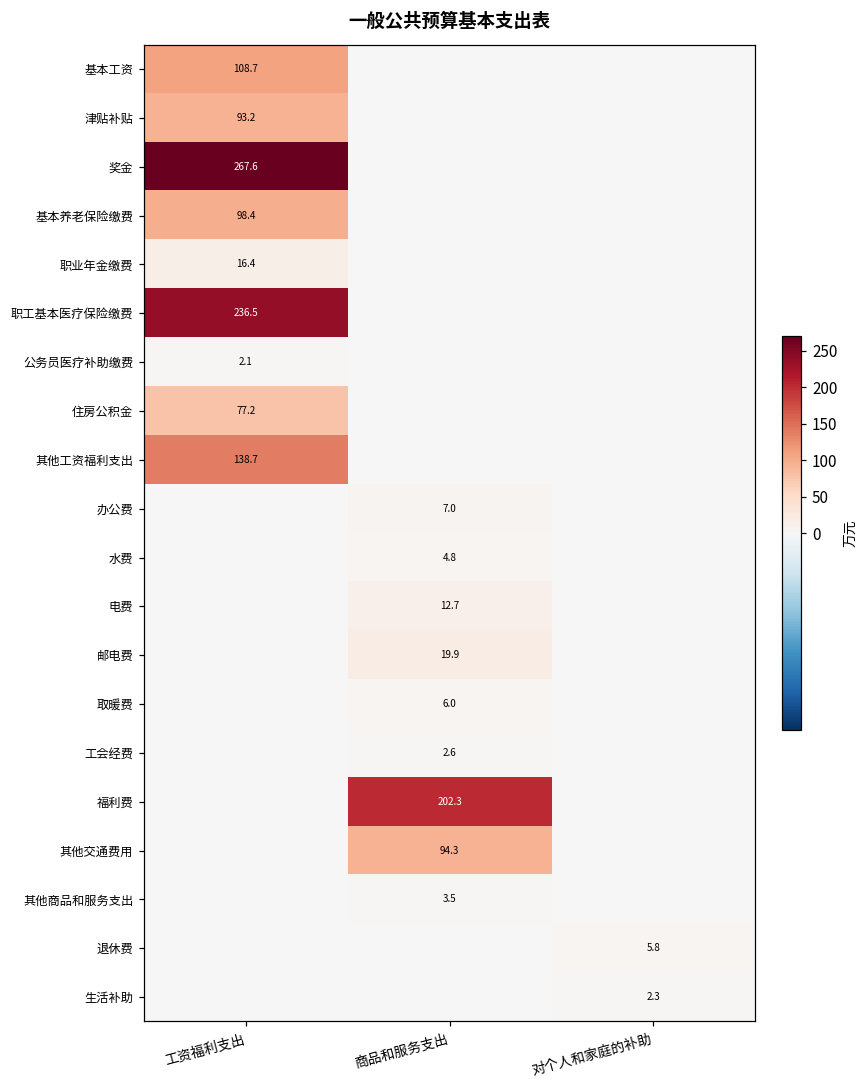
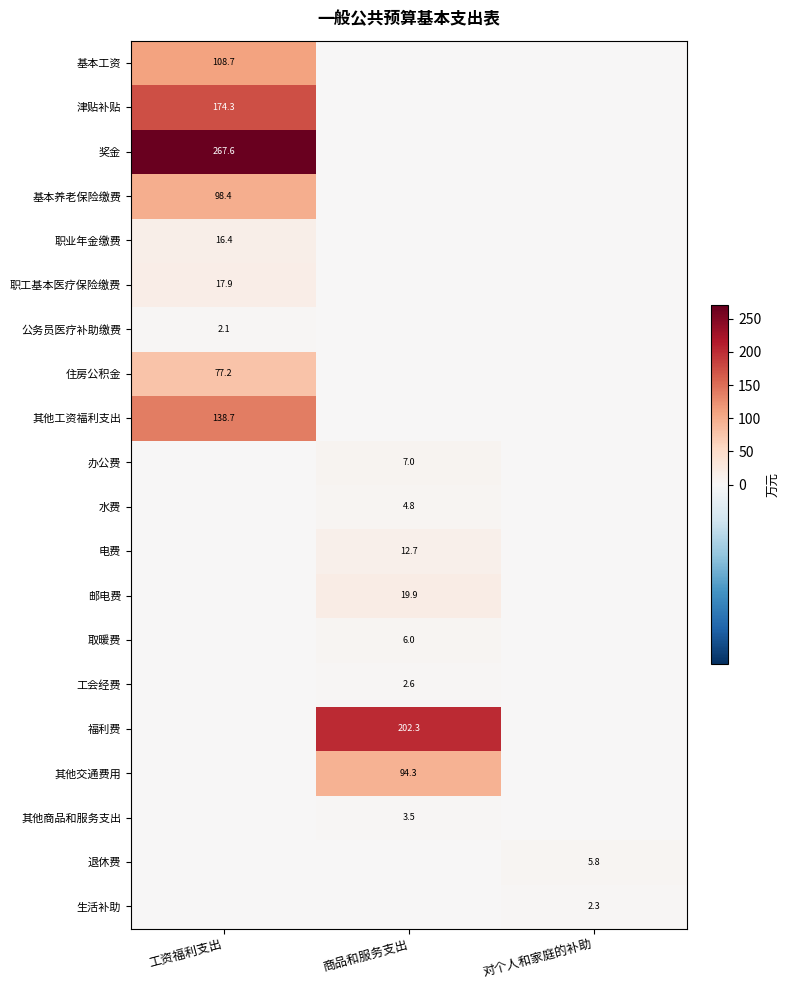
  {
    "基本工资": {
      "工资福利支出": 108.7
    },
    "津贴补贴": {
-     "工资福利支出": 93.2
+     "工资福利支出": 174.3
    },
    "奖金": {
      "工资福利支出": 267.6
    },
    "基本养老保险缴费": {
      "工资福利支出": 98.4
    },
    "职业年金缴费": {
      "工资福利支出": 16.4
    },
    "职工基本医疗保险缴费": {
-     "工资福利支出": 236.5
+     "工资福利支出": 17.9
    },
    "公务员医疗补助缴费": {
      "工资福利支出": 2.1
    },
    "住房公积金": {
      "工资福利支出": 77.2
    },
    "其他工资福利支出": {
      "工资福利支出": 138.7
    },
    "办公费": {
      "商品和服务支出": 7.0
    },
    "水费": {
      "商品和服务支出": 4.8
    },
    "电费": {
      "商品和服务支出": 12.7
    },
    "邮电费": {
      "商品和服务支出": 19.9
    },
    "取暖费": {
      "商品和服务支出": 6.0
    },
    "工会经费": {
      "商品和服务支出": 2.6
    },
    "福利费": {
      "商品和服务支出": 202.3
    },
    "其他交通费用": {
      "商品和服务支出": 94.3
    },
    "其他商品和服务支出": {
      "商品和服务支出": 3.5
    },
    "退休费": {
      "对个人和家庭的补助": 5.8
    },
    "生活补助": {
      "对个人和家庭的补助": 2.3
    }
  }
